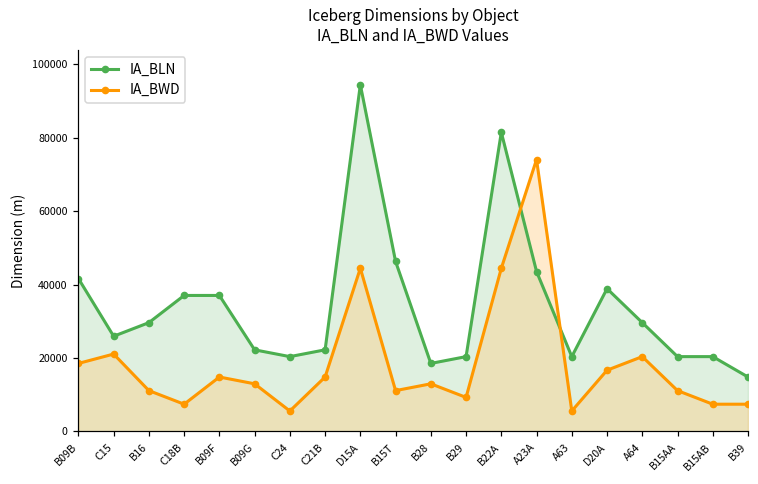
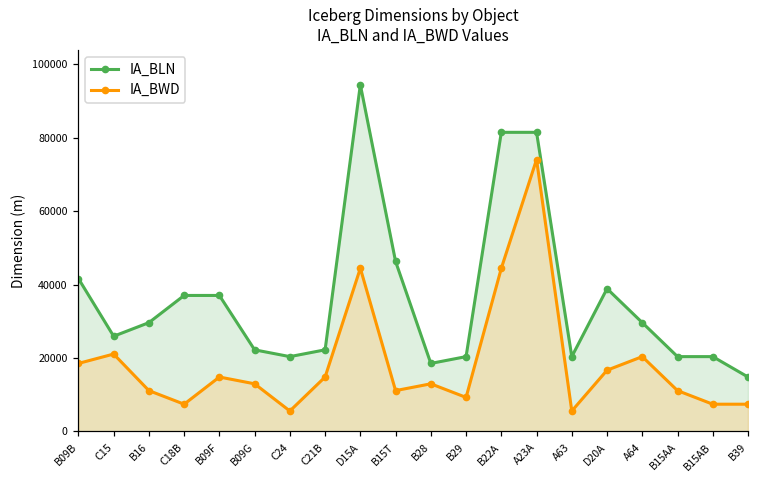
  {
    "IA_BLN": {
      "B09B": 42000,
      "C15": 26000,
      "B16": 30000,
      "C18B": 37000,
      "B09F": 37000,
      "B09G": 22000,
      "C24": 20000,
      "C21B": 22000,
      "D15A": 94000,
      "B15T": 46000,
      "B28": 19000,
      "B29": 20000,
      "B22A": 81000,
-     "A23A": 44000,
+     "A23A": 81000,
      "A63": 20000,
      "D20A": 39000,
      "A64": 30000,
      "B15AA": 20000,
      "B15AB": 20000,
      "B39": 15000
    },
    "IA_BWD": {
      "B09B": 19000,
      "C15": 21000,
      "B16": 11000,
      "C18B": 7000,
      "B09F": 15000,
      "B09G": 13000,
      "C24": 6000,
      "C21B": 15000,
      "D15A": 44000,
      "B15T": 11000,
      "B28": 13000,
      "B29": 9000,
      "B22A": 44000,
      "A23A": 74000,
      "A63": 6000,
      "D20A": 17000,
      "A64": 20000,
      "B15AA": 11000,
      "B15AB": 7000,
      "B39": 7000
    }
  }
